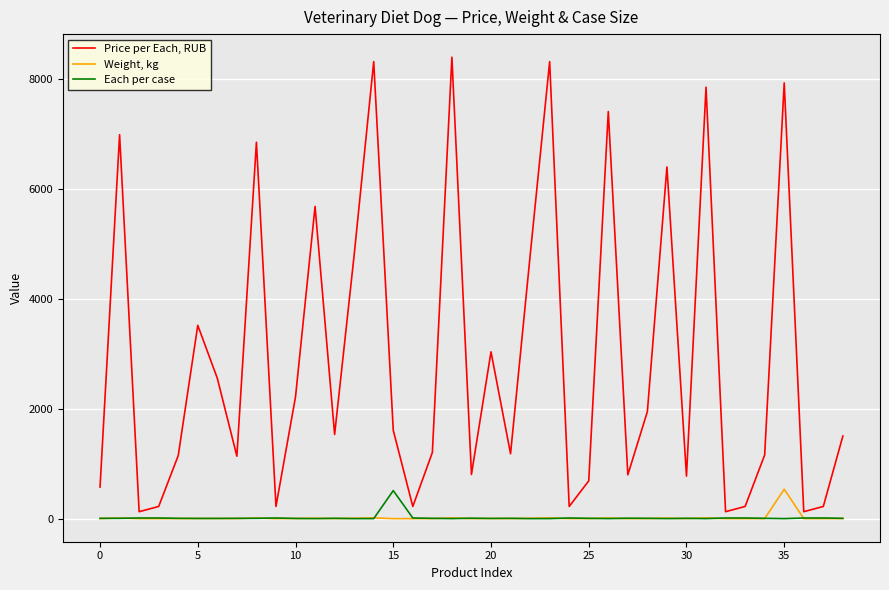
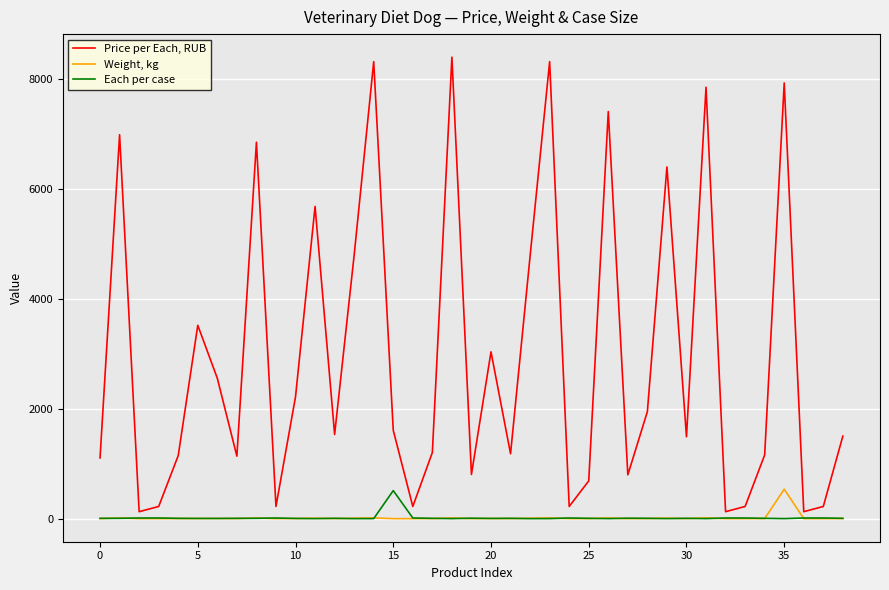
  {
    "Price per Each, RUB": {
-     "0": 600,
+     "0": 1100,
      "5": 3500,
      "10": 2200,
      "15": 1600,
      "20": 3000,
      "25": 700,
-     "30": 800,
+     "30": 1500,
      "35": 7900
    },
    "Weight, kg": {
      "15": 0,
      "35": 500
    },
    "Each per case": {
      "15": 500,
      "35": 0
    }
  }
